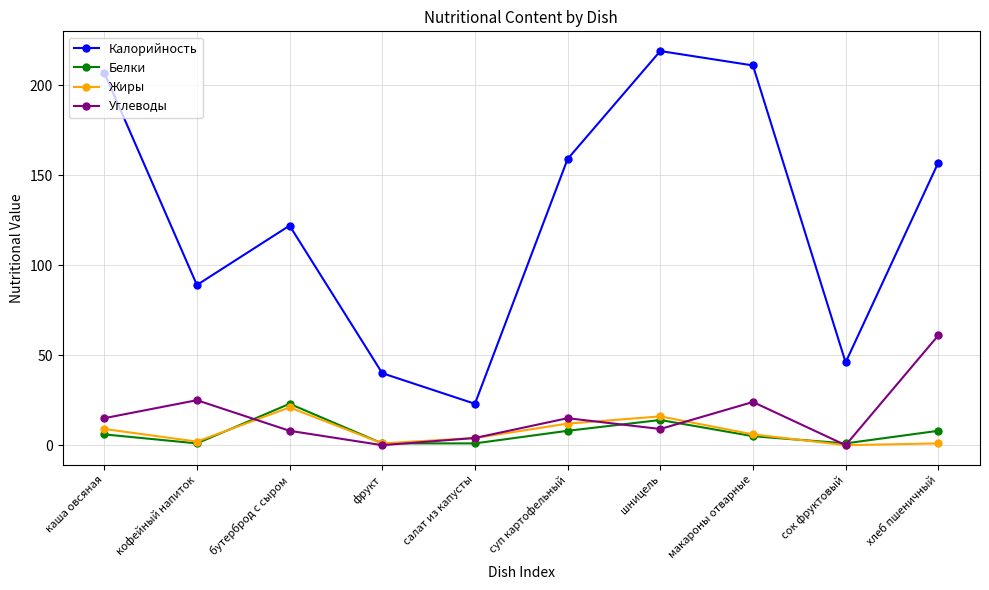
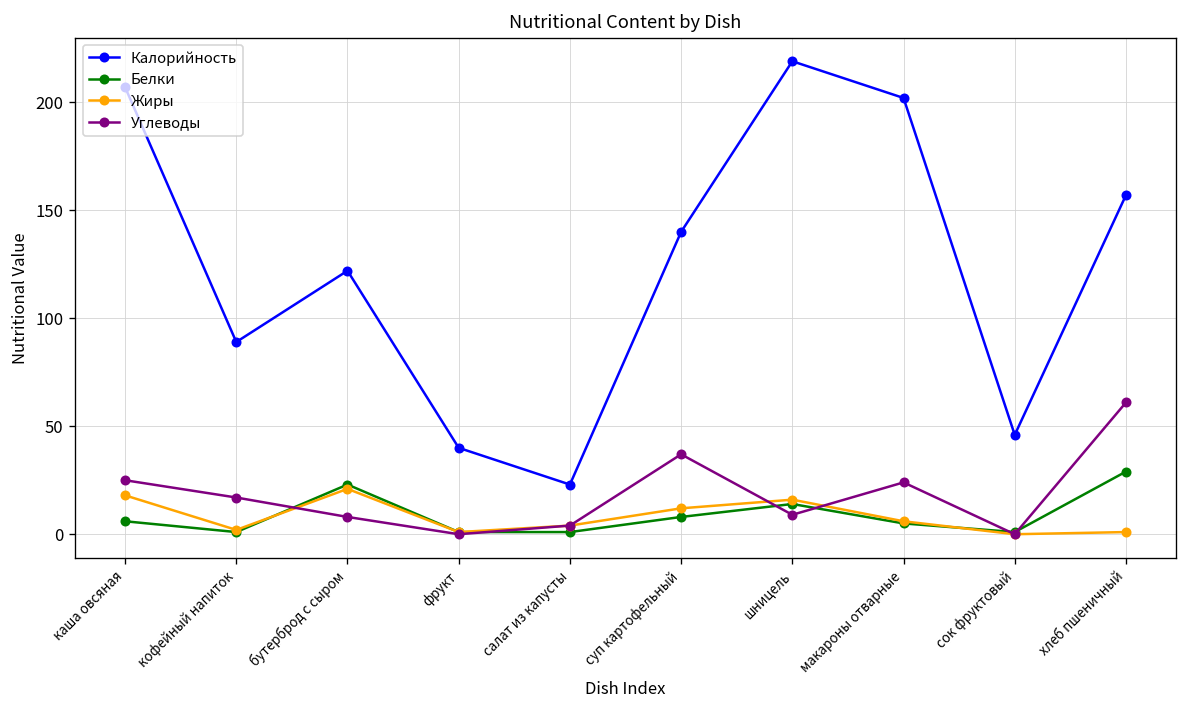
  {
    "Калорийность": {
      "кофейный напиток": 89,
      "бутерброд с сыром": 122,
      "фрукт": 40,
      "салат из капусты": 23,
-     "суп картофельный": 159,
+     "суп картофельный": 140,
      "шницель": 219,
-     "макароны отварные": 211,
+     "макароны отварные": 202,
      "сок фруктовый": 46,
      "хлеб пшеничный": 157
    },
    "Белки": {
      "каша овсяная": 6,
      "бутерброд с сыром": 23,
      "салат из капусты": 1,
      "суп картофельный": 8,
      "шницель": 14,
-     "хлеб пшеничный": 8
+     "хлеб пшеничный": 29
    },
    "Жиры": {
-     "каша овсяная": 9,
+     "каша овсяная": 18,
      "бутерброд с сыром": 21,
      "суп картофельный": 12,
      "шницель": 16,
      "хлеб пшеничный": 1
    },
    "Углеводы": {
-     "каша овсяная": 15,
-     "кофейный напиток": 25,
+     "каша овсяная": 25,
+     "кофейный напиток": 17,
      "бутерброд с сыром": 8,
-     "суп картофельный": 15,
+     "суп картофельный": 37,
      "шницель": 9,
      "макароны отварные": 24,
      "хлеб пшеничный": 61
    }
  }
